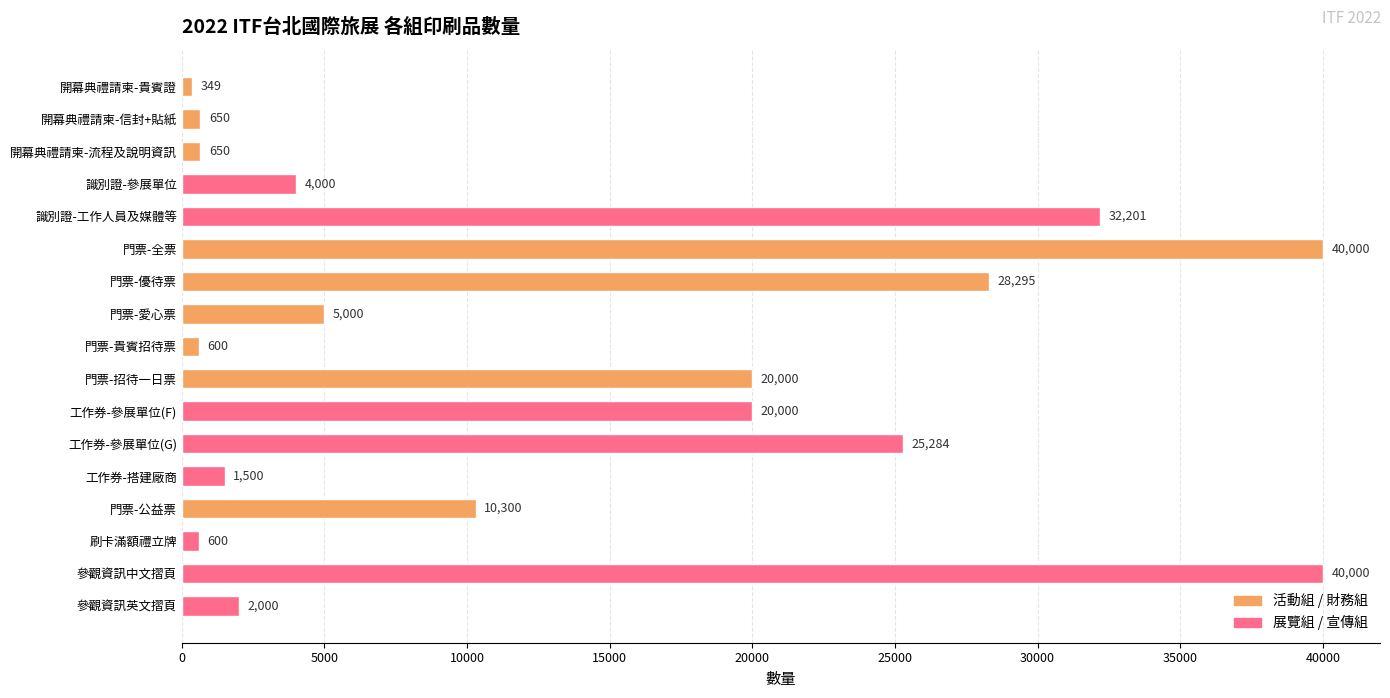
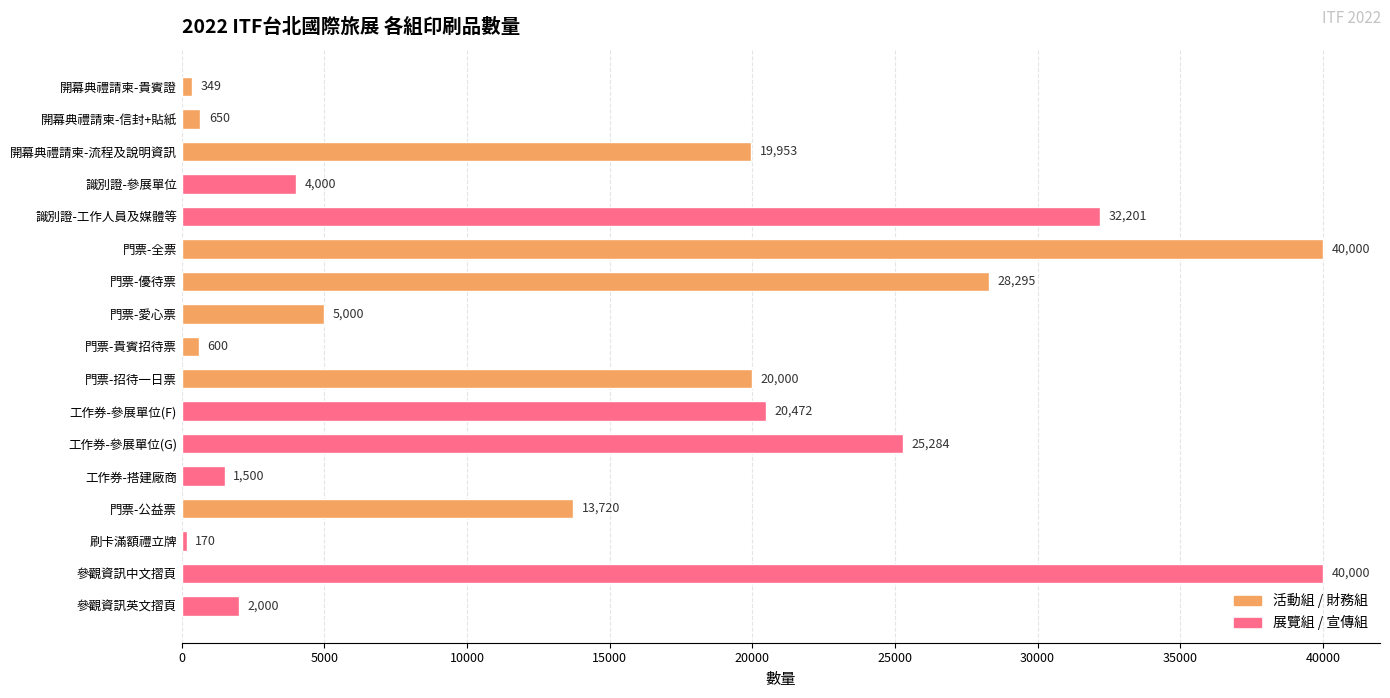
  {
    "開幕典禮請柬-貴賓證": "349",
    "開幕典禮請柬-信封+貼紙": "650",
-   "開幕典禮請柬-流程及說明資訊": "650",
+   "開幕典禮請柬-流程及說明資訊": "19,953",
    "識別證-參展單位": "4,000",
    "識別證-工作人員及媒體等": "32,201",
    "門票-全票": "40,000",
    "門票-優待票": "28,295",
    "門票-愛心票": "5,000",
    "門票-貴賓招待票": "600",
    "門票-招待一日票": "20,000",
-   "工作券-參展單位(F)": "20,000",
+   "工作券-參展單位(F)": "20,472",
    "工作券-參展單位(G)": "25,284",
    "工作券-搭建廠商": "1,500",
-   "門票-公益票": "10,300",
-   "刷卡滿額禮立牌": "600",
+   "門票-公益票": "13,720",
+   "刷卡滿額禮立牌": "170",
    "參觀資訊中文摺頁": "40,000",
    "參觀資訊英文摺頁": "2,000"
  }
